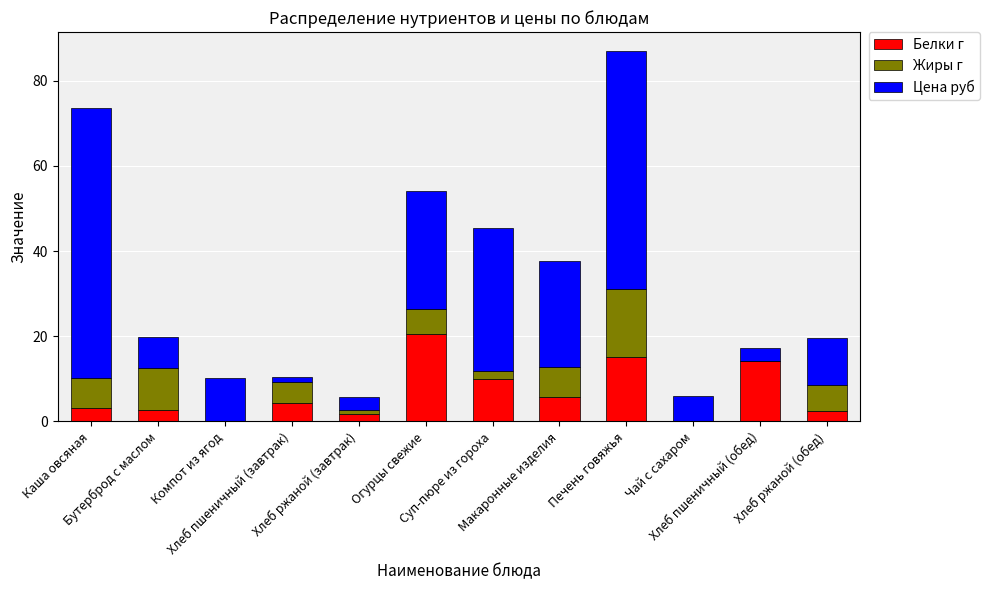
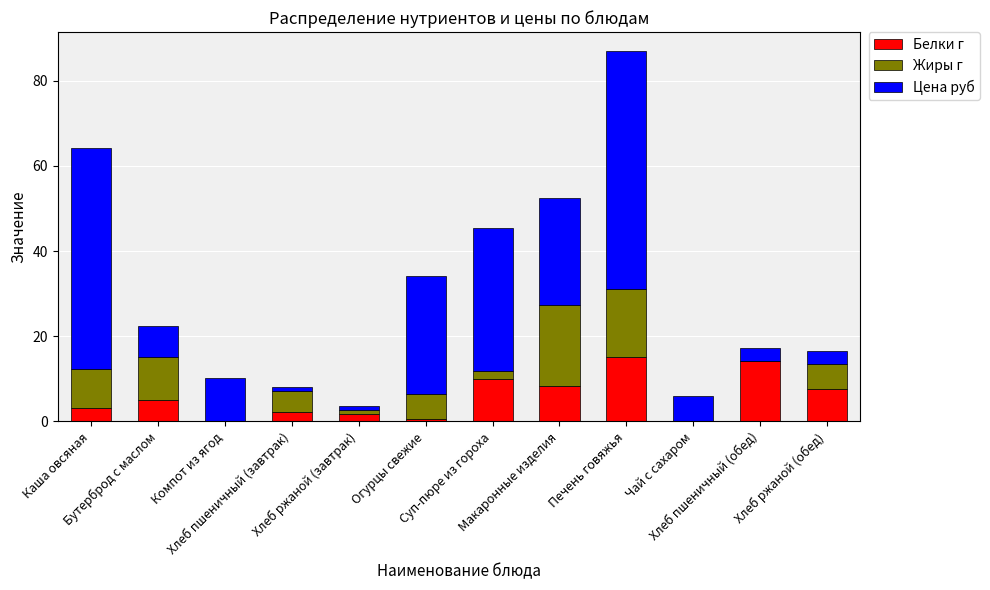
  {
    "Белки г": {
      "Каша овсяная": 3,
-     "Бутерброд с маслом": 3,
-     "Хлеб пшеничный (завтрак)": 4,
+     "Бутерброд с маслом": 5,
+     "Хлеб пшеничный (завтрак)": 2,
      "Хлеб ржаной (завтрак)": 2,
-     "Огурцы свежие": 20,
+     "Огурцы свежие": 0,
      "Суп-пюре из гороха": 10,
-     "Макаронные изделия": 6,
+     "Макаронные изделия": 8,
      "Печень говяжья": 15,
      "Чай с сахаром": 0,
      "Хлеб пшеничный (обед)": 14,
-     "Хлеб ржаной (обед)": 3
+     "Хлеб ржаной (обед)": 8
    },
    "Жиры г": {
-     "Каша овсяная": 7,
+     "Каша овсяная": 9,
      "Бутерброд с маслом": 10,
      "Компот из ягод": 0,
      "Хлеб пшеничный (завтрак)": 5,
      "Хлеб ржаной (завтрак)": 1,
      "Огурцы свежие": 6,
      "Суп-пюре из гороха": 2,
-     "Макаронные изделия": 7,
+     "Макаронные изделия": 19,
      "Печень говяжья": 16,
      "Чай с сахаром": 0,
      "Хлеб пшеничный (обед)": 0,
      "Хлеб ржаной (обед)": 6
    },
    "Цена руб": {
-     "Каша овсяная": 63,
+     "Каша овсяная": 52,
      "Бутерброд с маслом": 7,
      "Компот из ягод": 10,
      "Хлеб пшеничный (завтрак)": 1,
-     "Хлеб ржаной (завтрак)": 3,
+     "Хлеб ржаной (завтрак)": 1,
      "Огурцы свежие": 28,
      "Суп-пюре из гороха": 34,
      "Макаронные изделия": 25,
      "Печень говяжья": 56,
      "Чай с сахаром": 6,
      "Хлеб пшеничный (обед)": 3,
-     "Хлеб ржаной (обед)": 11
+     "Хлеб ржаной (обед)": 3
    }
  }
